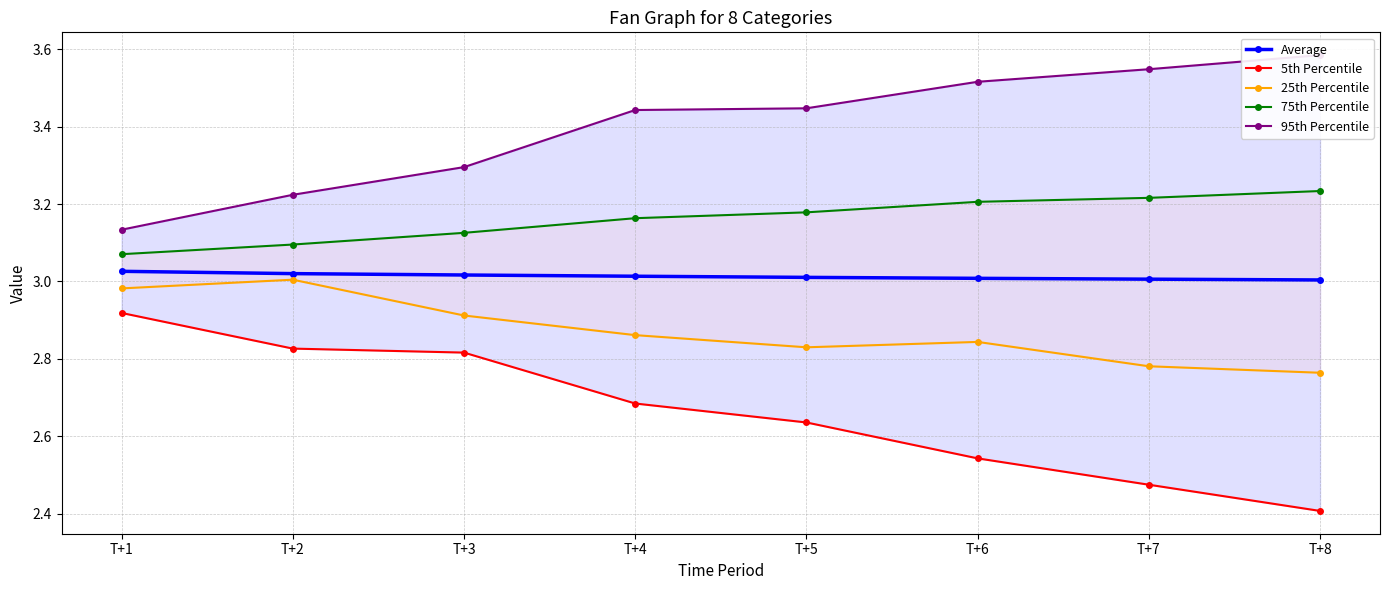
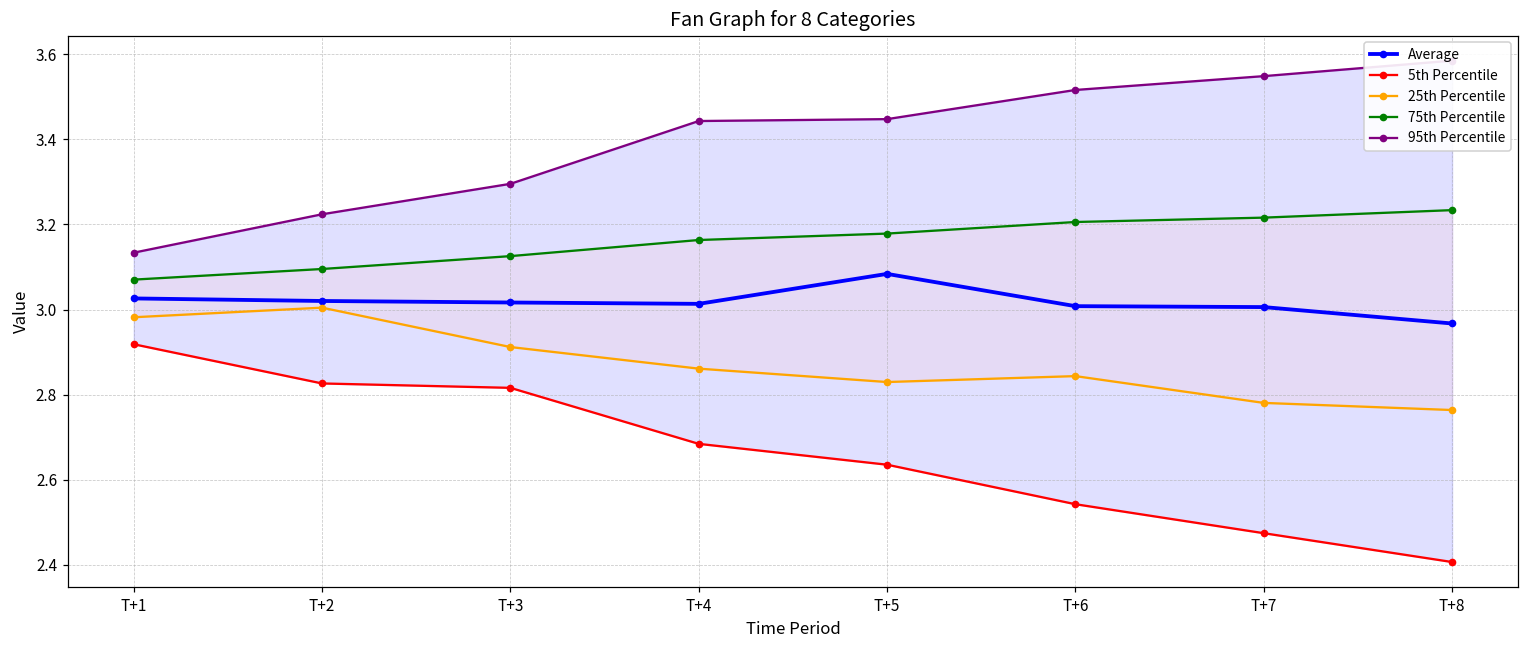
  {
    "Average": {
      "T+1": 3.03,
      "T+2": 3.02,
      "T+3": 3.02,
      "T+4": 3.01,
-     "T+5": 3.01,
+     "T+5": 3.08,
      "T+6": 3.01,
      "T+7": 3.01,
-     "T+8": 3.00
+     "T+8": 2.97
    },
    "5th Percentile": {
      "T+1": 2.92,
      "T+2": 2.83,
      "T+3": 2.82,
      "T+4": 2.68,
      "T+5": 2.64,
      "T+6": 2.54,
      "T+7": 2.47,
      "T+8": 2.41
    },
    "25th Percentile": {
      "T+1": 2.98,
      "T+2": 3.00,
      "T+3": 2.91,
      "T+4": 2.86,
      "T+5": 2.83,
      "T+6": 2.84,
      "T+7": 2.78,
      "T+8": 2.76
    },
    "75th Percentile": {
      "T+1": 3.07,
      "T+2": 3.10,
      "T+3": 3.13,
      "T+4": 3.16,
      "T+5": 3.18,
      "T+6": 3.21,
      "T+7": 3.22,
      "T+8": 3.23
    },
    "95th Percentile": {
      "T+1": 3.13,
      "T+2": 3.22,
      "T+3": 3.30,
      "T+4": 3.44,
      "T+5": 3.45,
      "T+6": 3.52,
      "T+7": 3.55
    }
  }
